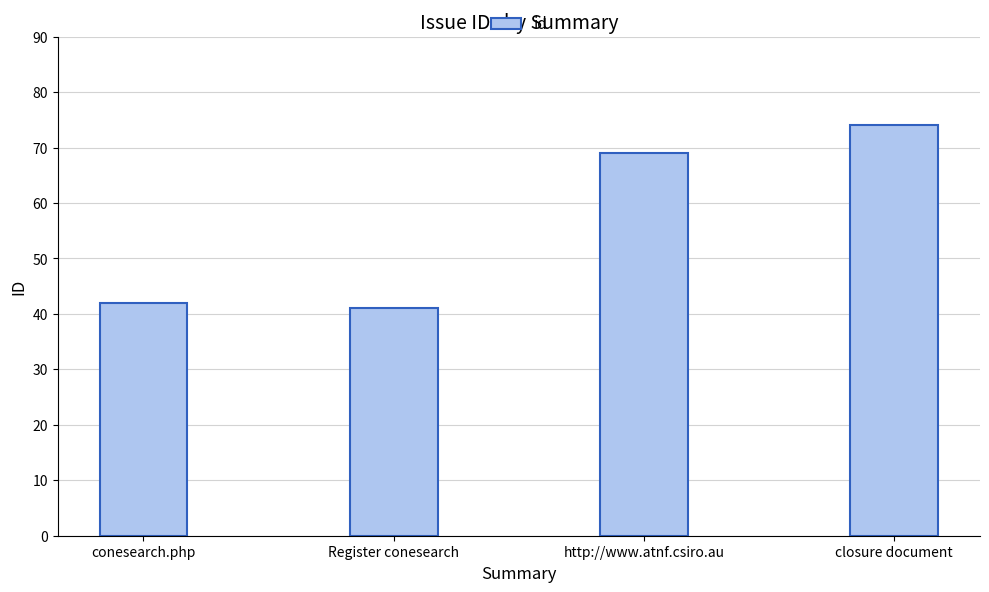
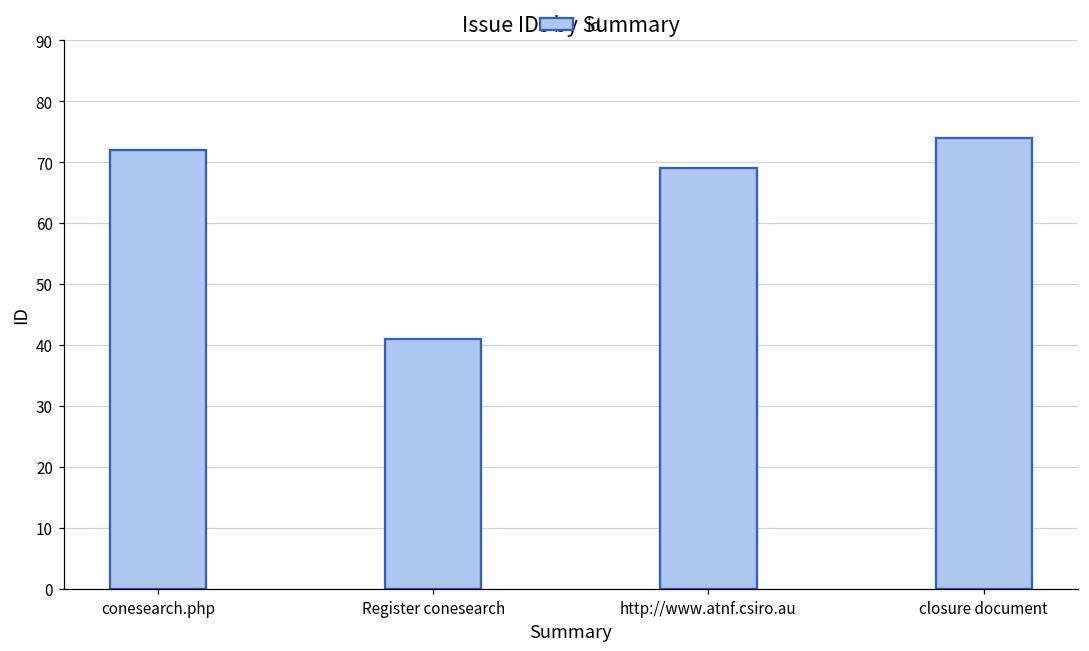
  {
-   "conesearch.php": 42,
+   "conesearch.php": 72,
    "Register conesearch": 41,
    "http://www.atnf.csiro.au": 69,
    "closure document": 74
  }
